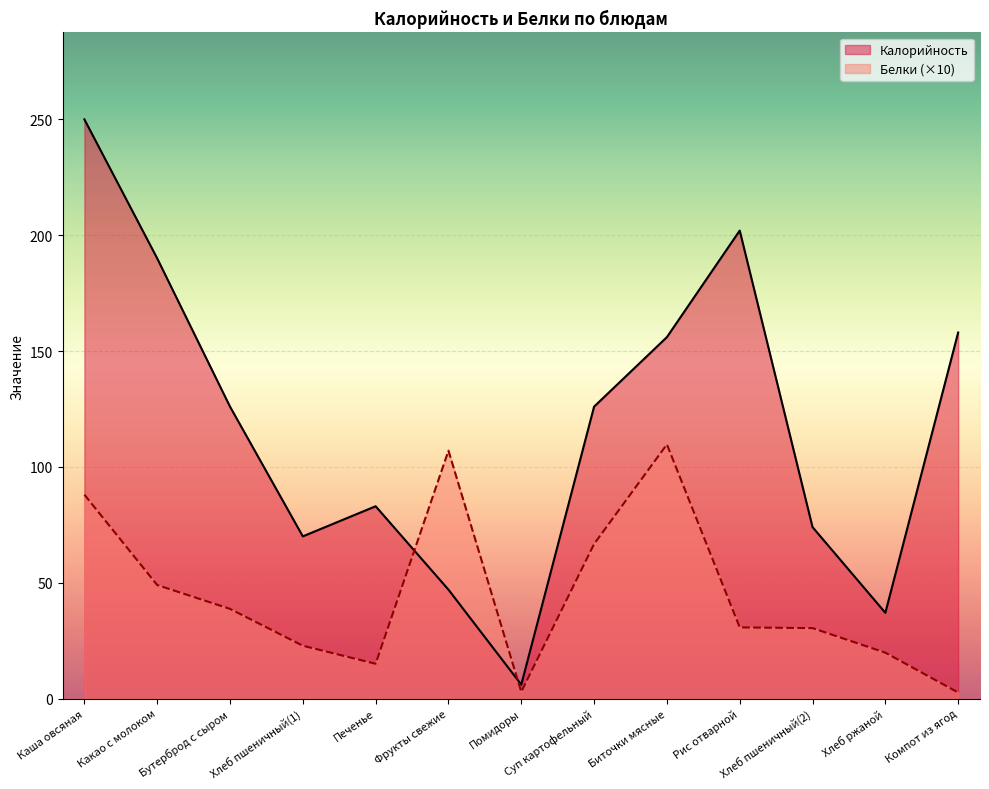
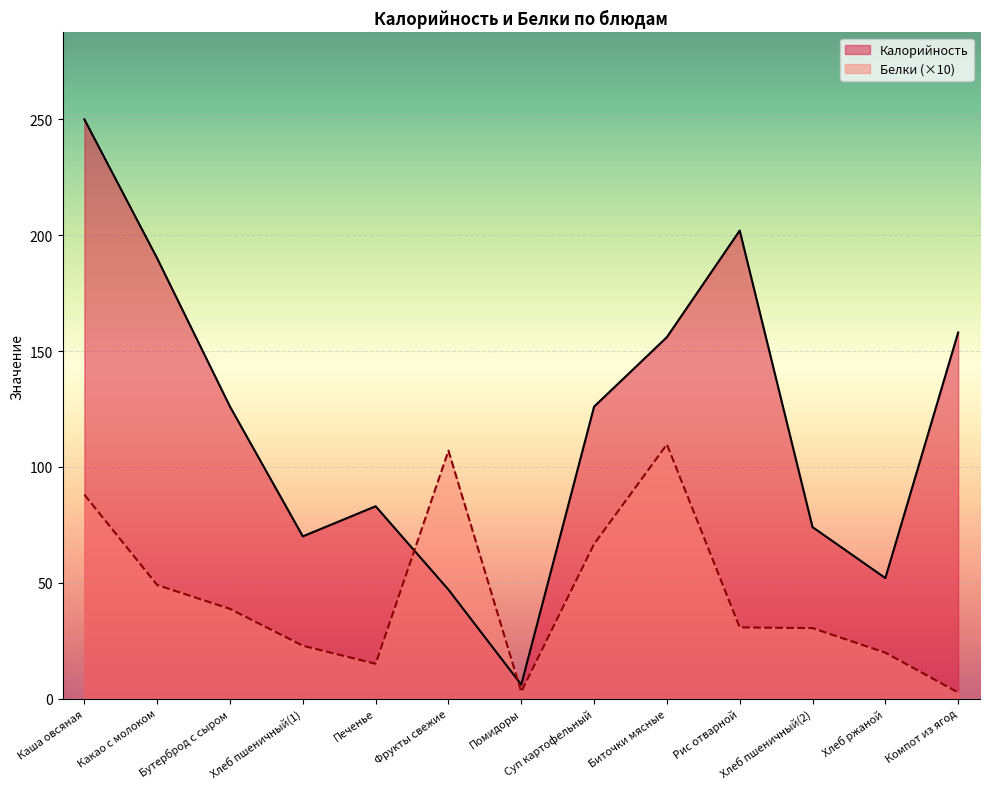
  {
    "Калорийность": {
      "Каша овсяная": 250,
      "Какао с молоком": 190,
      "Бутерброд с сыром": 126,
      "Хлеб пшеничный(1)": 70,
      "Печенье": 83,
      "Фрукты свежие": 47,
      "Помидоры": 6,
      "Суп картофельный": 126,
      "Биточки мясные": 156,
      "Рис отварной": 202,
      "Хлеб пшеничный(2)": 74,
-     "Хлеб ржаной": 37,
+     "Хлеб ржаной": 52,
      "Компот из ягод": 158
    },
    "Белки (×10)": {
      "Каша овсяная": 88,
      "Какао с молоком": 49,
      "Бутерброд с сыром": 39,
      "Хлеб пшеничный(1)": 23,
      "Печенье": 15,
      "Фрукты свежие": 107,
      "Помидоры": 3,
      "Суп картофельный": 67,
      "Биточки мясные": 110,
      "Рис отварной": 31,
      "Хлеб пшеничный(2)": 30,
      "Хлеб ржаной": 20,
      "Компот из ягод": 3
    }
  }
